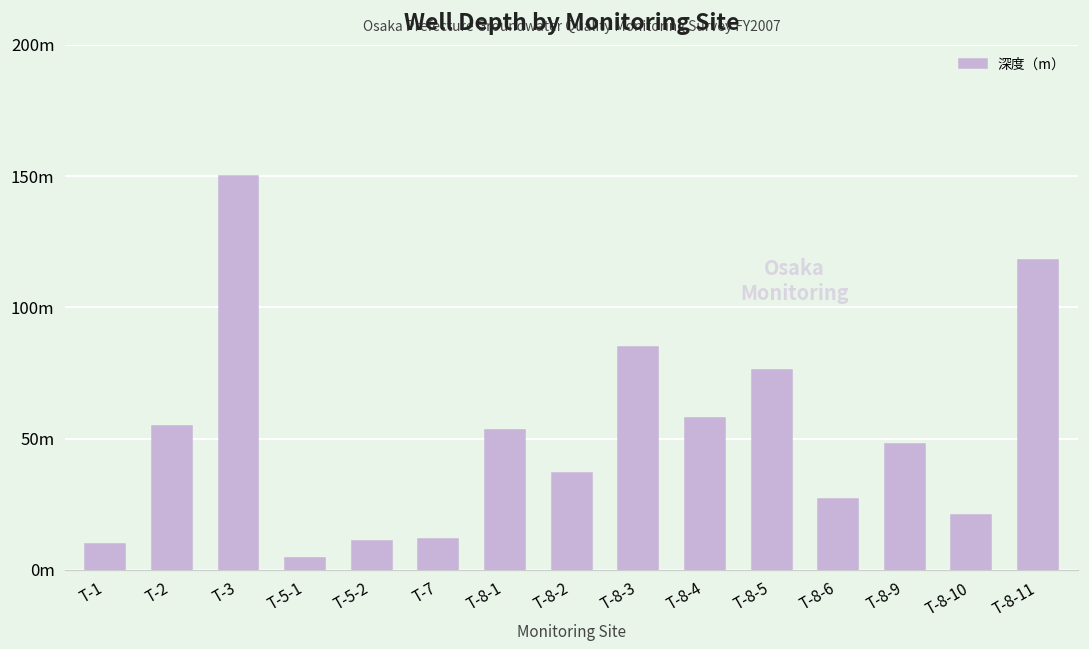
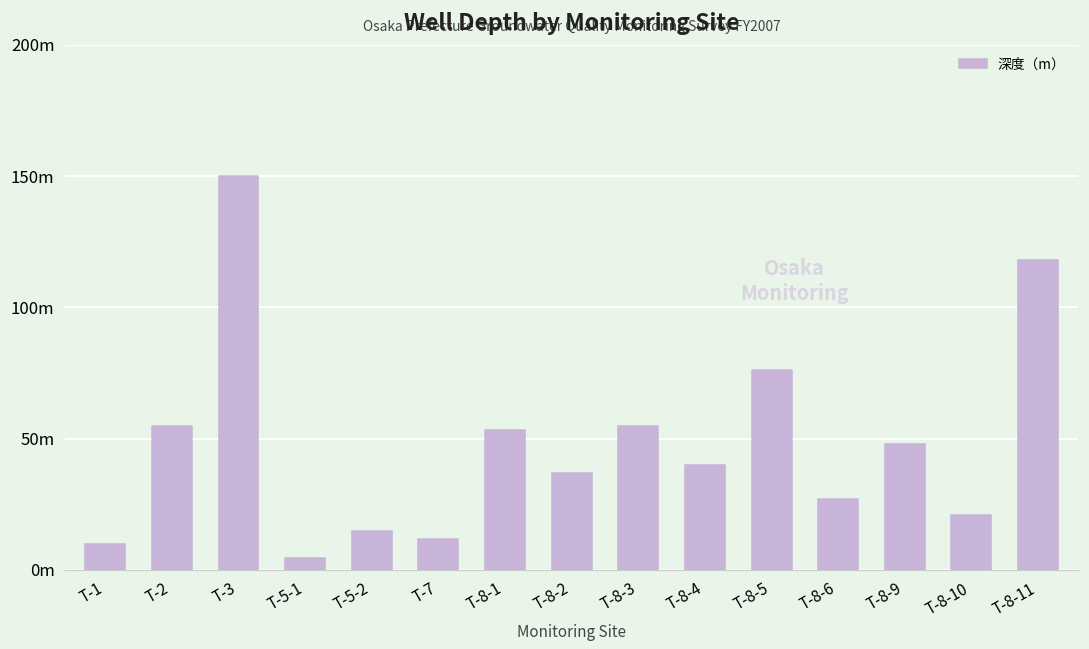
  {
    "T-1": "10m",
    "T-2": "55m",
    "T-3": "150m",
    "T-5-1": "5m",
-   "T-5-2": "11m",
+   "T-5-2": "15m",
    "T-7": "12m",
    "T-8-1": "53m",
    "T-8-2": "37m",
-   "T-8-3": "85m",
-   "T-8-4": "58m",
+   "T-8-3": "55m",
+   "T-8-4": "40m",
    "T-8-5": "76m",
    "T-8-6": "27m",
    "T-8-9": "48m",
    "T-8-10": "21m",
    "T-8-11": "118m"
  }
